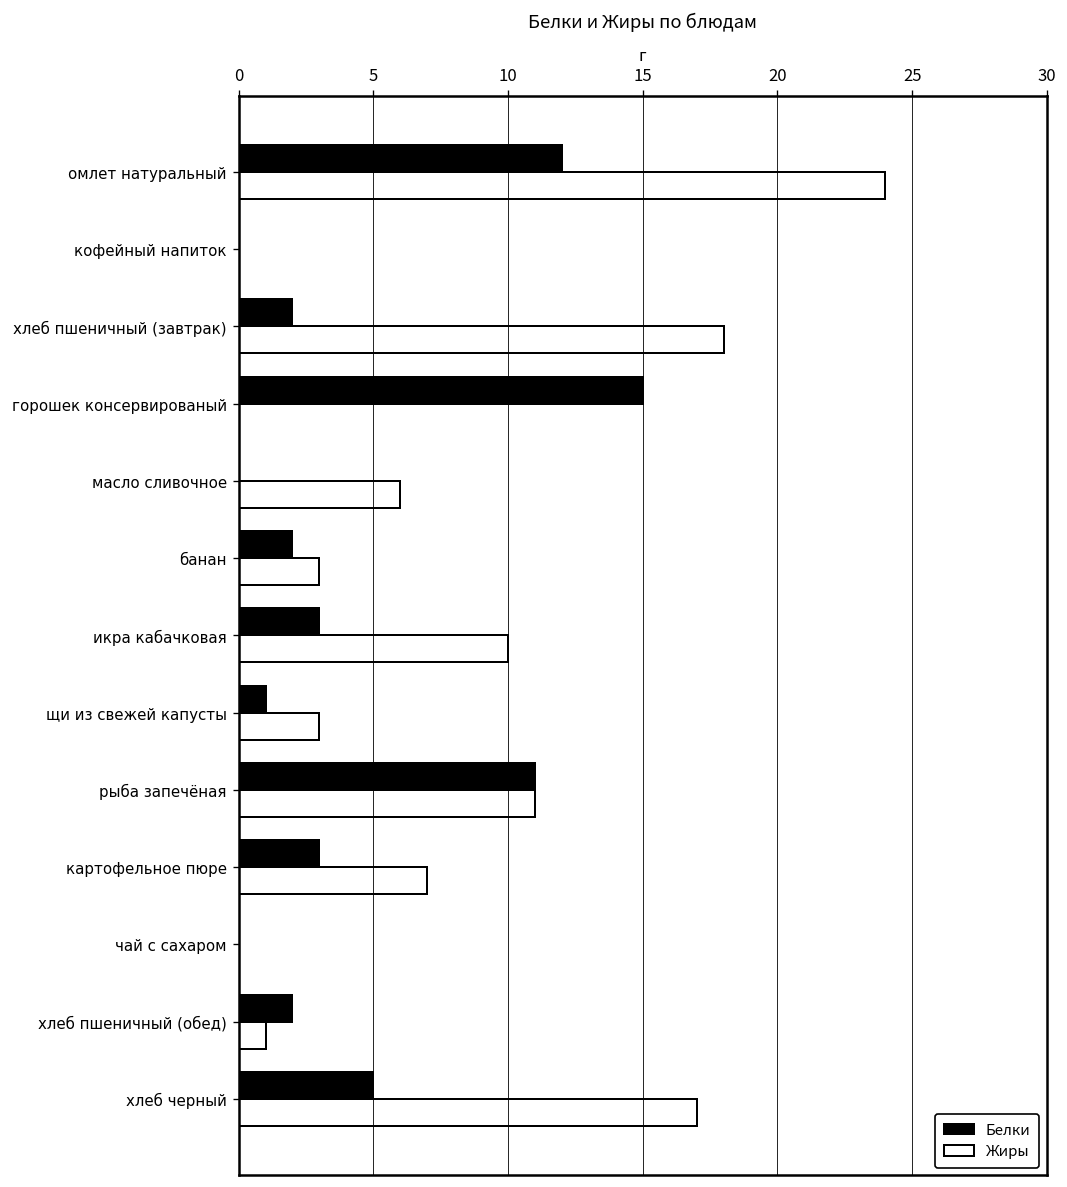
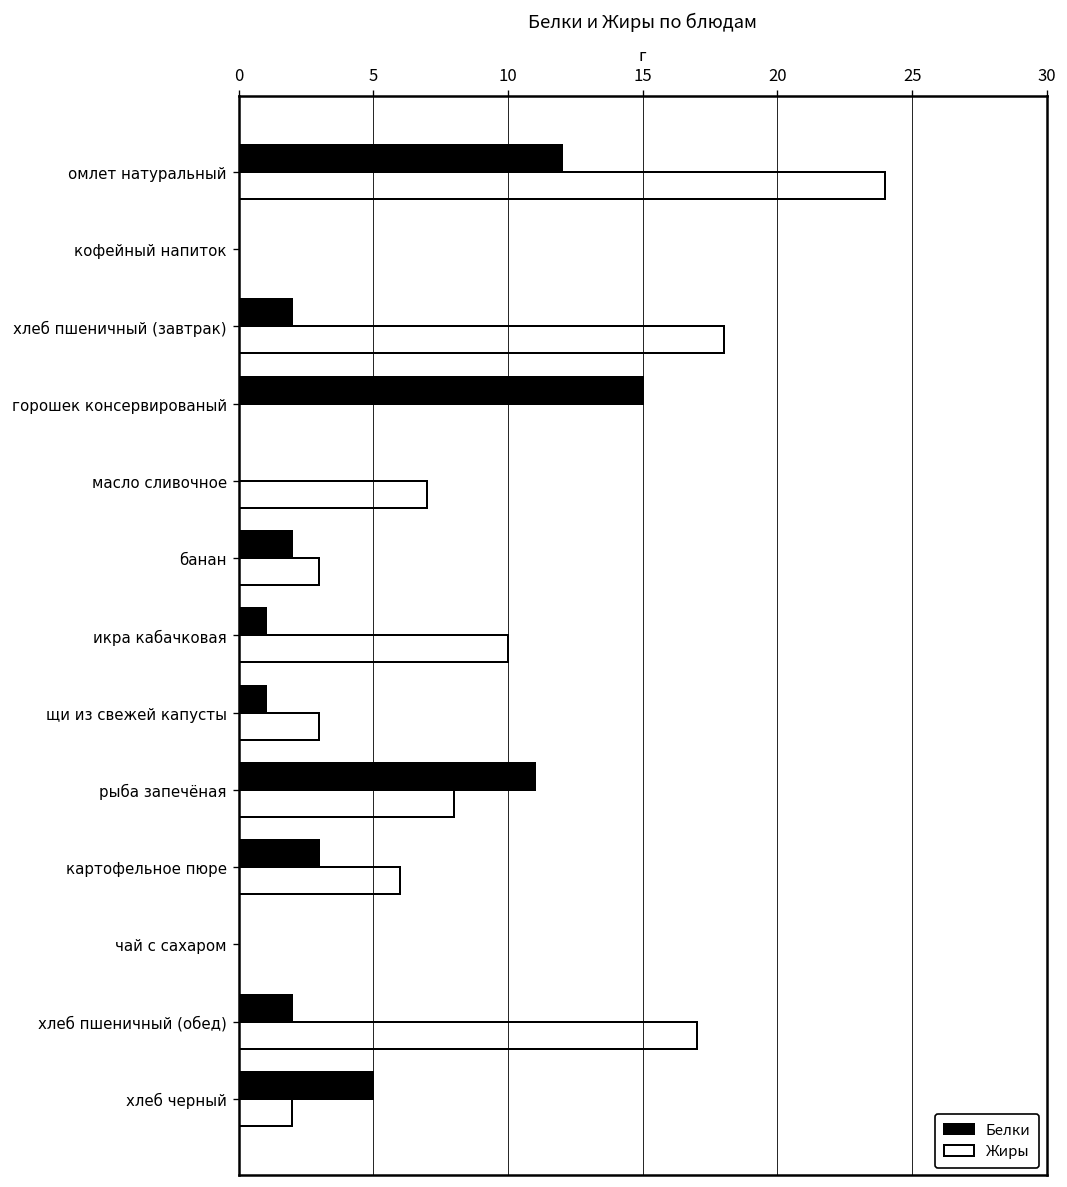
  {
    "Белки": {
      "омлет натуральный": 12,
      "кофейный напиток": 0,
      "хлеб пшеничный (завтрак)": 2,
      "горошек консервированый": 15,
      "масло сливочное": 0,
      "банан": 2,
-     "икра кабачковая": 3,
+     "икра кабачковая": 1,
      "щи из свежей капусты": 1,
      "рыба запечёная": 11,
      "картофельное пюре": 3,
      "чай с сахаром": 0,
      "хлеб пшеничный (обед)": 2,
      "хлеб черный": 5
    },
    "Жиры": {
      "омлет натуральный": 24,
      "кофейный напиток": 0,
      "хлеб пшеничный (завтрак)": 18,
      "горошек консервированый": 0,
-     "масло сливочное": 6,
+     "масло сливочное": 7,
      "банан": 3,
      "икра кабачковая": 10,
      "щи из свежей капусты": 3,
-     "рыба запечёная": 11,
-     "картофельное пюре": 7,
+     "рыба запечёная": 8,
+     "картофельное пюре": 6,
      "чай с сахаром": 0,
-     "хлеб пшеничный (обед)": 1,
-     "хлеб черный": 17
+     "хлеб пшеничный (обед)": 17,
+     "хлеб черный": 2
    }
  }
